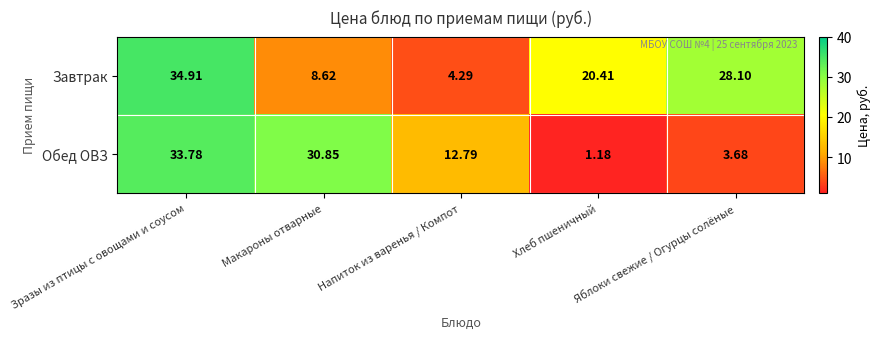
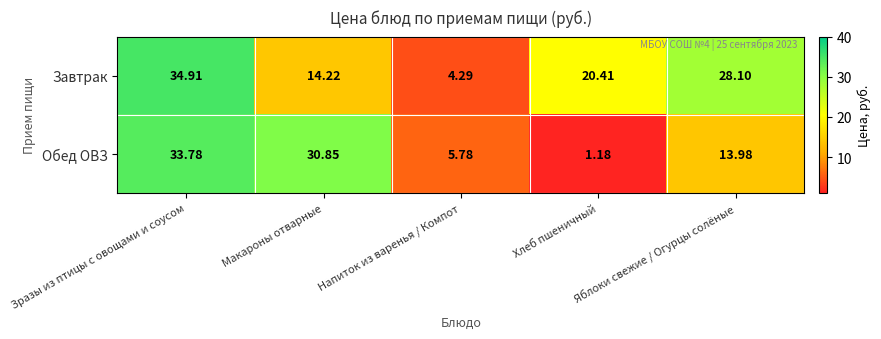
  {
    "Завтрак": {
      "Зразы из птицы с овощами и соусом": 34.91,
-     "Макароны отварные": 8.62,
+     "Макароны отварные": 14.22,
      "Напиток из варенья / Компот": 4.29,
      "Хлеб пшеничный": 20.41
    },
    "Обед ОВЗ": {
      "Зразы из птицы с овощами и соусом": 33.78,
      "Макароны отварные": 30.85,
-     "Напиток из варенья / Компот": 12.79,
+     "Напиток из варенья / Компот": 5.78,
      "Хлеб пшеничный": 1.18,
-     "Яблоки свежие / Огурцы солёные": 3.68
+     "Яблоки свежие / Огурцы солёные": 13.98
    }
  }
